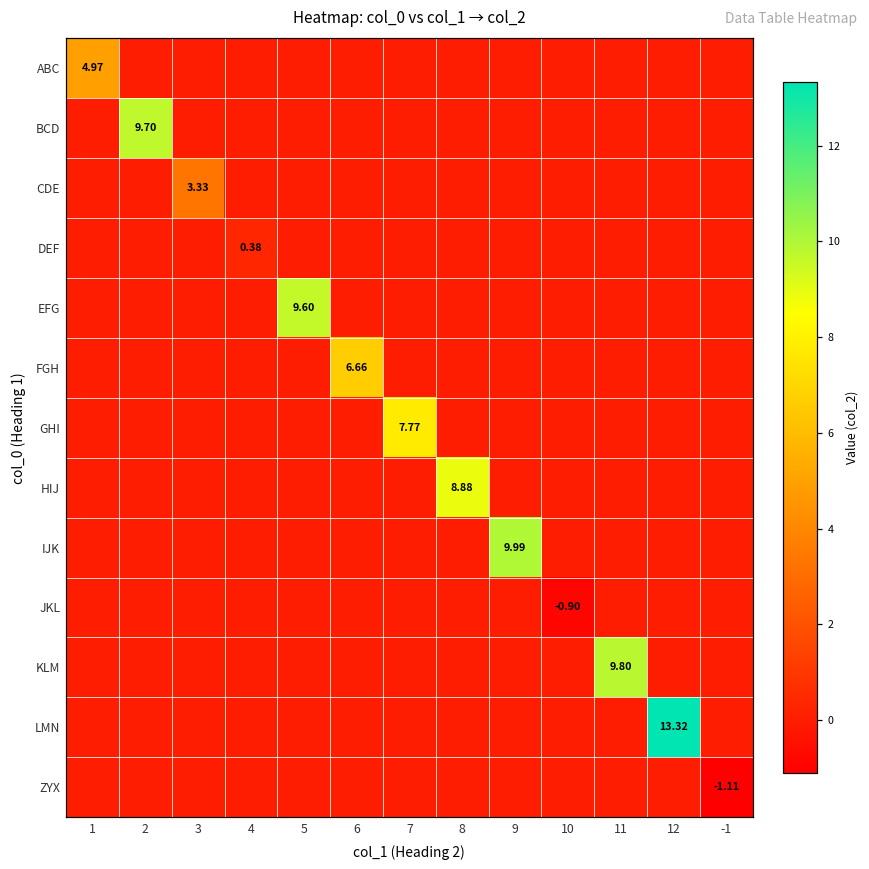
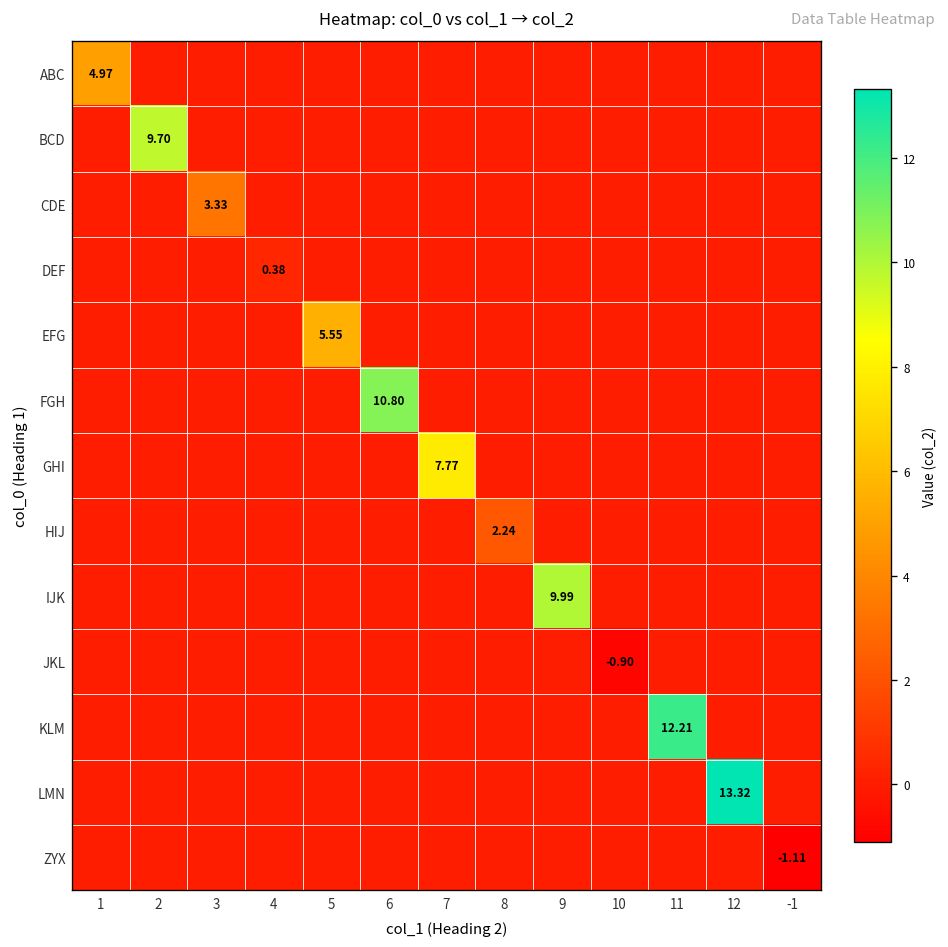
  {
    "ABC": {
      "1": 4.97
    },
    "BCD": {
      "2": 9.70
    },
    "CDE": {
      "3": 3.33
    },
    "DEF": {
      "4": 0.38
    },
    "EFG": {
-     "5": 9.60
+     "5": 5.55
    },
    "FGH": {
-     "6": 6.66
+     "6": 10.80
    },
    "GHI": {
      "7": 7.77
    },
    "HIJ": {
-     "8": 8.88
+     "8": 2.24
    },
    "IJK": {
      "9": 9.99
    },
    "JKL": {
      "10": -0.90
    },
    "KLM": {
-     "11": 9.80
+     "11": 12.21
    },
    "LMN": {
      "12": 13.32
    },
    "ZYX": {
      "-1": -1.11
    }
  }
